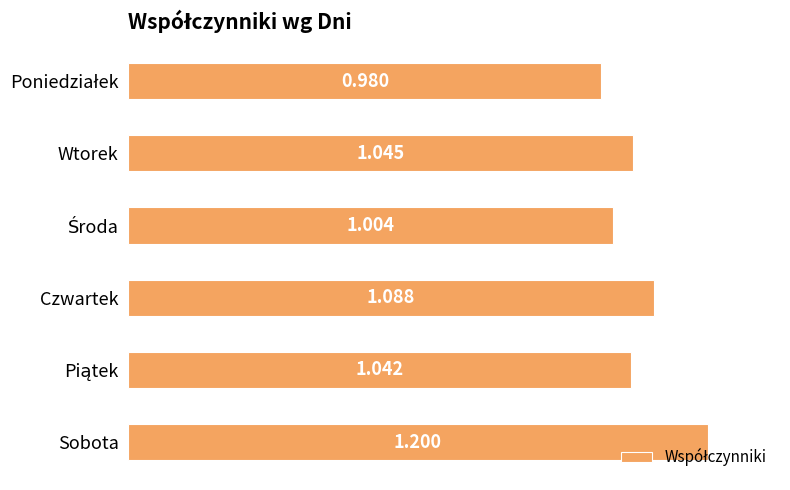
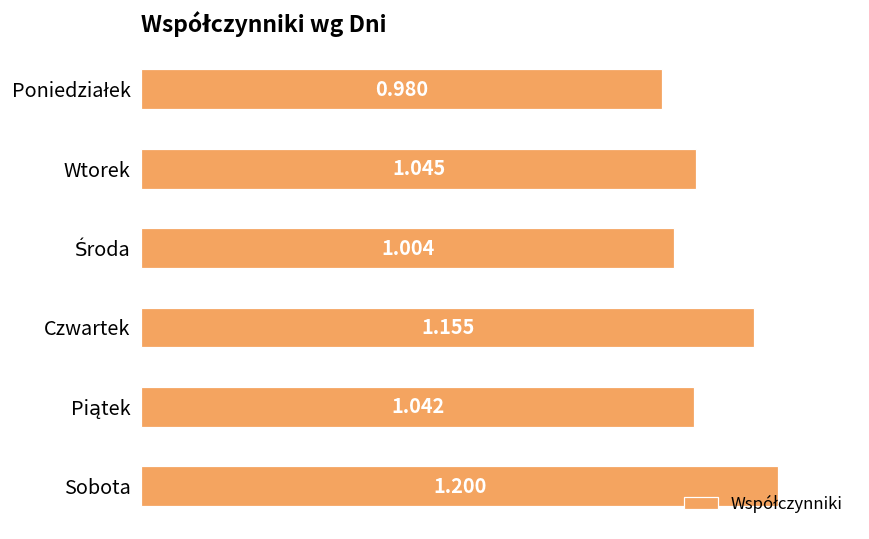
  {
    "Poniedziałek": 0.980,
    "Wtorek": 1.045,
    "Środa": 1.004,
-   "Czwartek": 1.088,
+   "Czwartek": 1.155,
    "Piątek": 1.042,
    "Sobota": 1.200
  }
